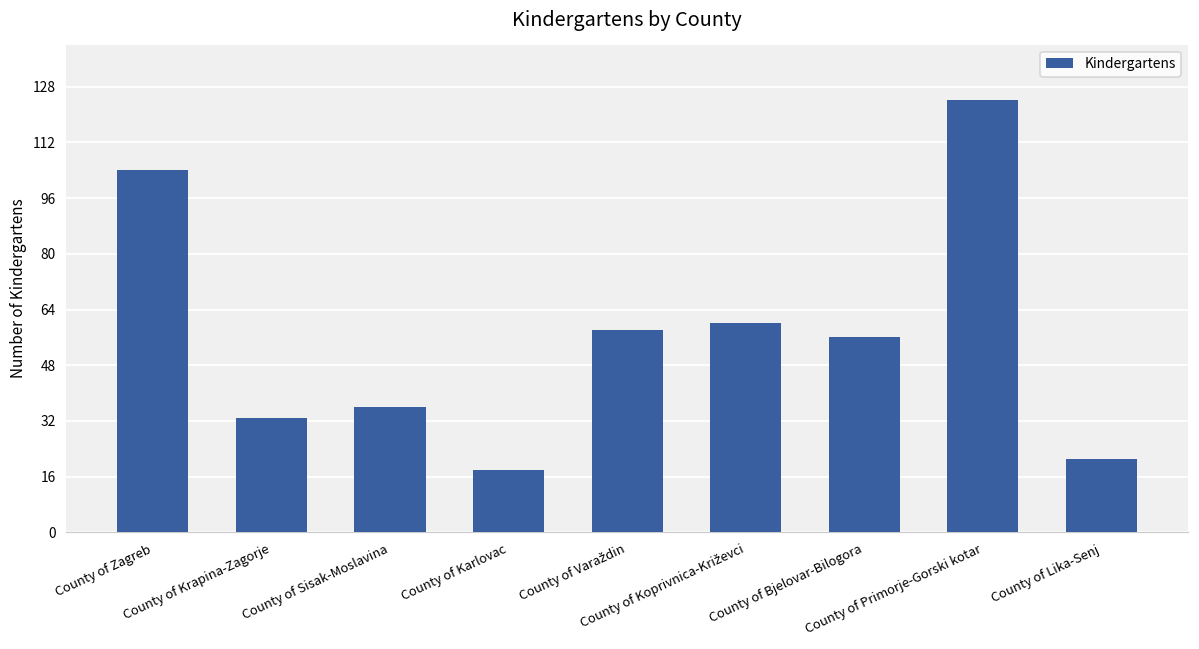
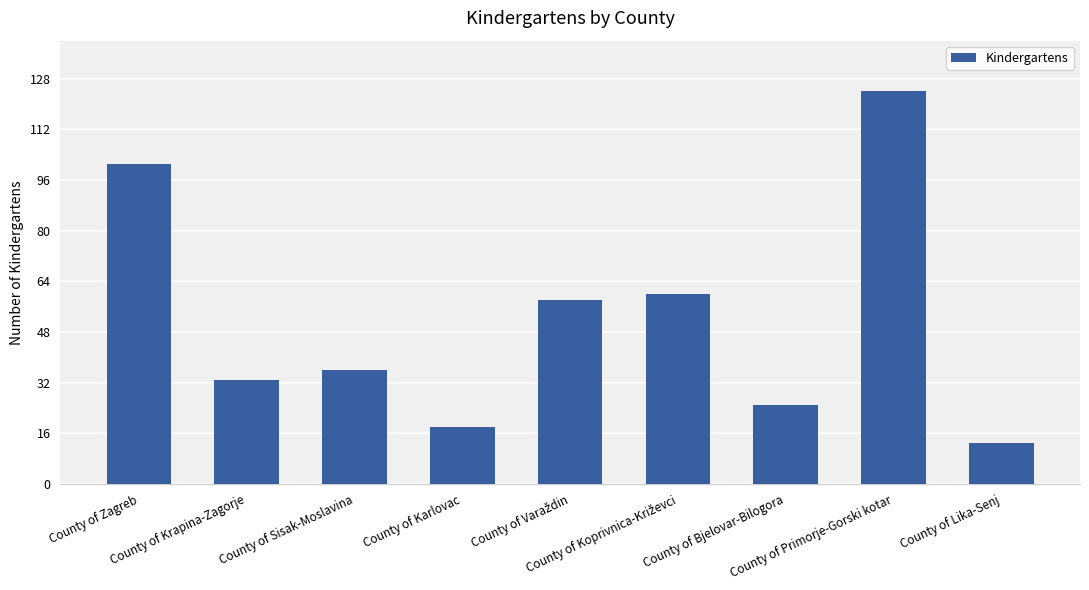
  {
-   "County of Zagreb": 104,
+   "County of Zagreb": 101,
    "County of Krapina-Zagorje": 33,
    "County of Sisak-Moslavina": 36,
    "County of Karlovac": 18,
    "County of Varaždin": 58,
    "County of Koprivnica-Križevci": 60,
-   "County of Bjelovar-Bilogora": 56,
+   "County of Bjelovar-Bilogora": 25,
    "County of Primorje-Gorski kotar": 124,
-   "County of Lika-Senj": 21
+   "County of Lika-Senj": 13
  }
